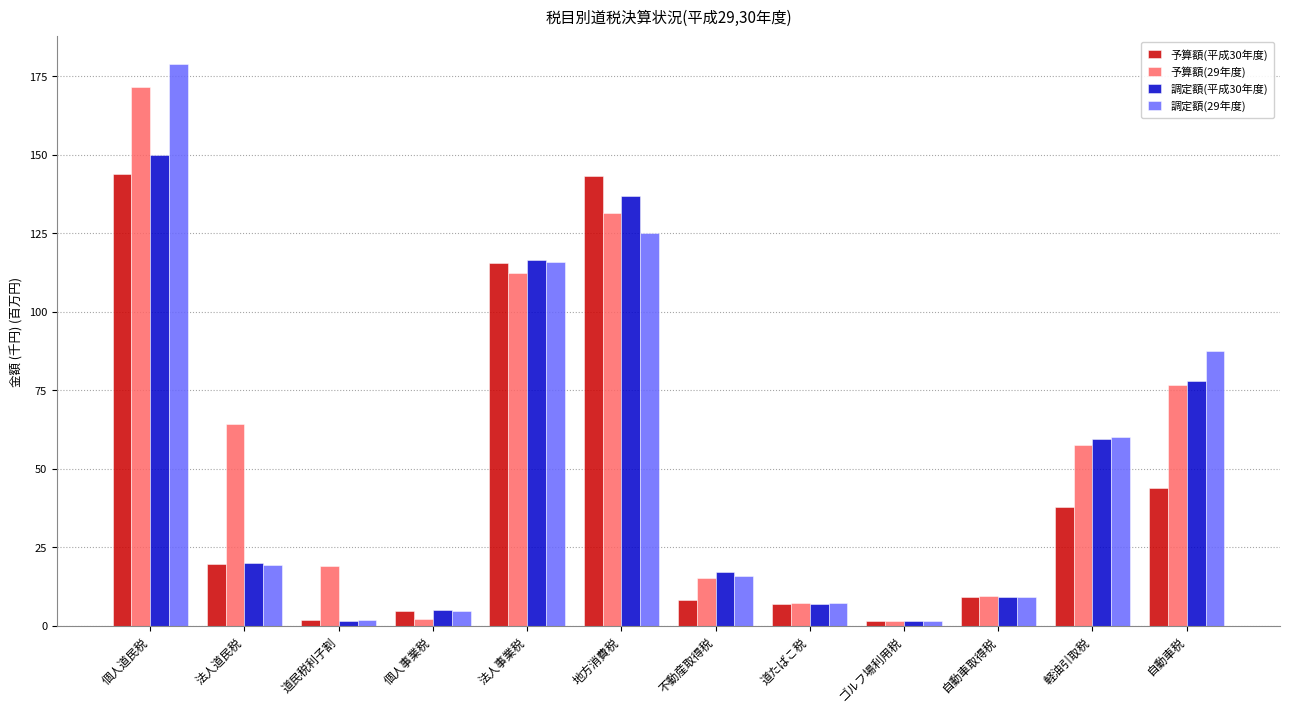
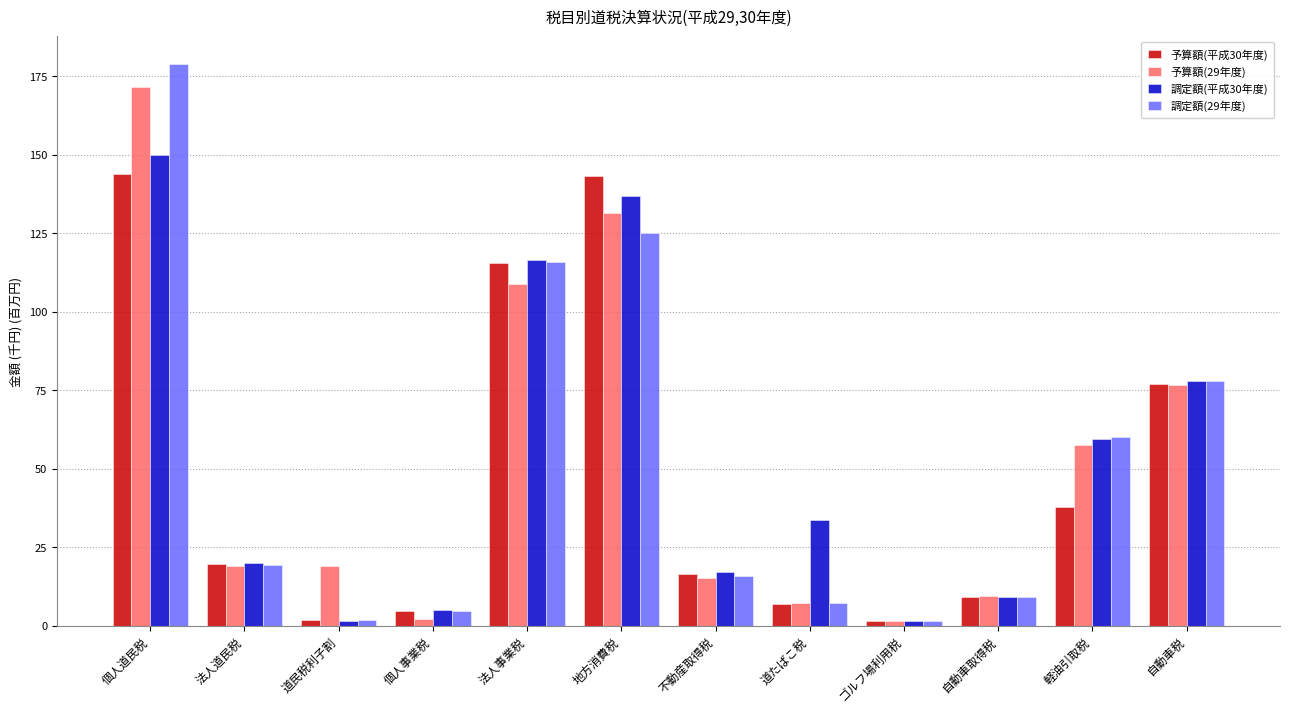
  {
    "予算額(平成30年度)": {
      "個人道民税": 144,
      "法人道民税": 20,
      "道民税利子割": 2,
      "個人事業税": 5,
      "法人事業税": 116,
      "地方消費税": 143,
-     "不動産取得税": 8,
+     "不動産取得税": 16,
      "道たばこ税": 7,
      "ゴルフ場利用税": 1,
      "自動車取得税": 9,
      "軽油引取税": 38,
-     "自動車税": 44
+     "自動車税": 77
    },
    "予算額(29年度)": {
      "個人道民税": 172,
-     "法人道民税": 64,
+     "法人道民税": 19,
      "道民税利子割": 19,
      "個人事業税": 2,
-     "法人事業税": 112,
+     "法人事業税": 109,
      "地方消費税": 131,
      "不動産取得税": 15,
      "道たばこ税": 7,
      "ゴルフ場利用税": 2,
      "自動車取得税": 10,
      "軽油引取税": 58,
      "自動車税": 77
    },
    "調定額(平成30年度)": {
      "個人道民税": 150,
      "法人道民税": 20,
      "道民税利子割": 2,
      "個人事業税": 5,
      "法人事業税": 117,
      "地方消費税": 137,
      "不動産取得税": 17,
-     "道たばこ税": 7,
+     "道たばこ税": 34,
      "ゴルフ場利用税": 1,
      "自動車取得税": 9,
      "軽油引取税": 60,
      "自動車税": 78
    },
    "調定額(29年度)": {
      "個人道民税": 179,
      "法人道民税": 20,
      "道民税利子割": 2,
      "個人事業税": 5,
      "法人事業税": 116,
      "地方消費税": 125,
      "不動産取得税": 16,
      "道たばこ税": 7,
      "ゴルフ場利用税": 2,
      "自動車取得税": 9,
      "軽油引取税": 60,
-     "自動車税": 88
+     "自動車税": 78
    }
  }
